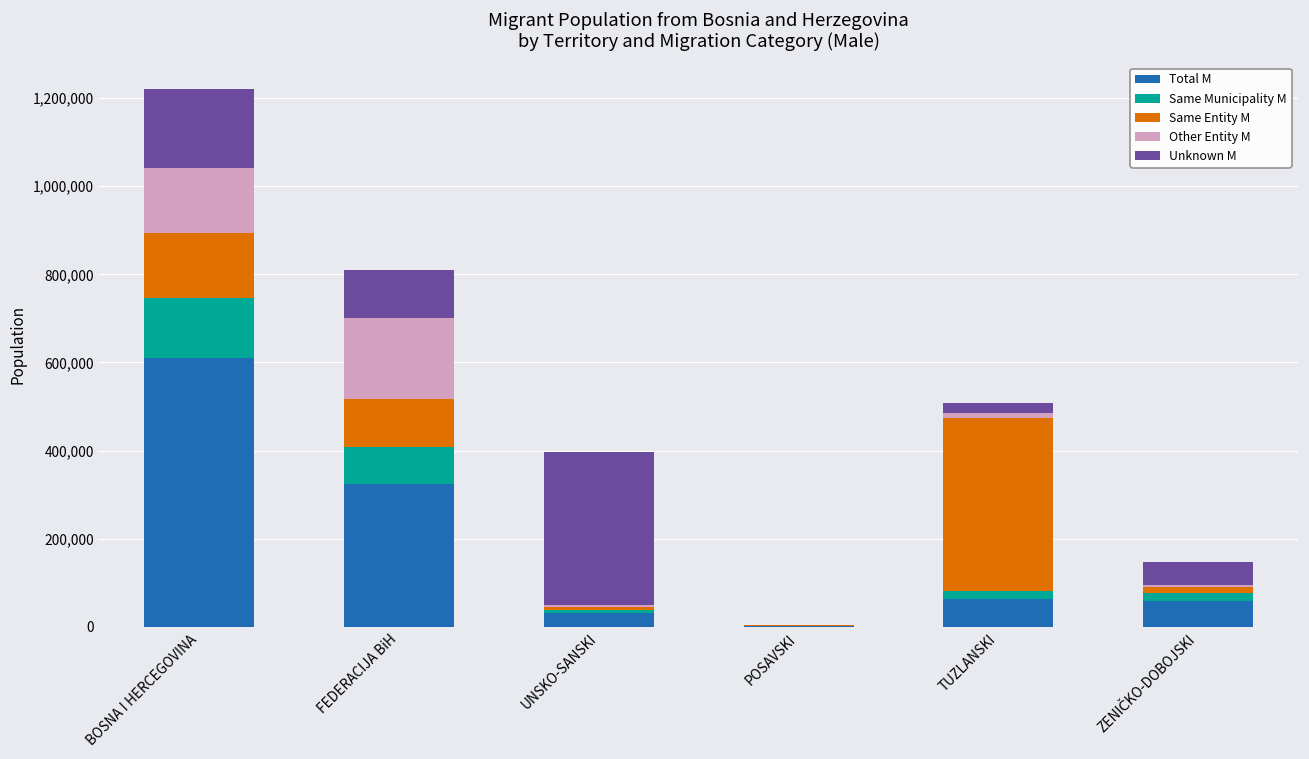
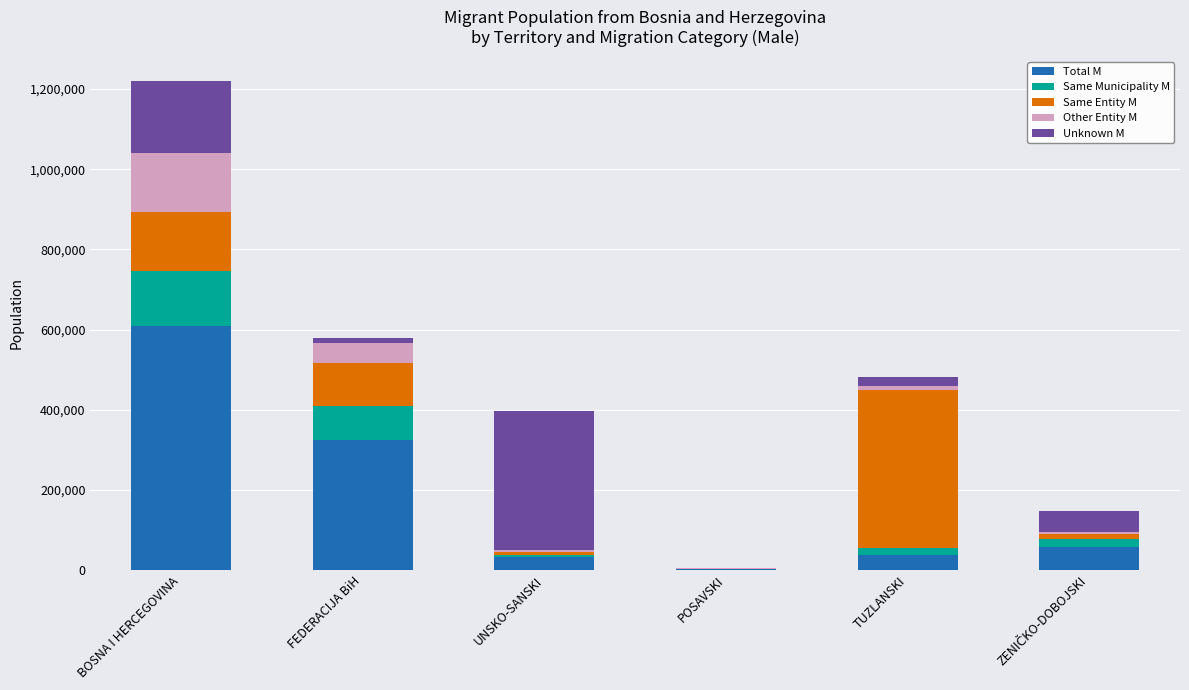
  {
    "Total M": {
      "BOSNA I HERCEGOVINA": "610,000",
      "FEDERACIJA BiH": "330,000",
      "UNSKO-SANSKI": "30,000",
-     "TUZLANSKI": "60,000",
+     "TUZLANSKI": "40,000",
      "ZENIČKO-DOBOJSKI": "60,000"
    },
    "Same Municipality M": {
      "BOSNA I HERCEGOVINA": "140,000",
      "FEDERACIJA BiH": "80,000",
      "TUZLANSKI": "20,000",
      "ZENIČKO-DOBOJSKI": "20,000"
    },
    "Same Entity M": {
      "BOSNA I HERCEGOVINA": "150,000",
      "FEDERACIJA BiH": "110,000",
      "UNSKO-SANSKI": "10,000",
      "TUZLANSKI": "390,000",
      "ZENIČKO-DOBOJSKI": "10,000"
    },
    "Other Entity M": {
      "BOSNA I HERCEGOVINA": "150,000",
-     "FEDERACIJA BiH": "180,000",
+     "FEDERACIJA BiH": "50,000",
      "TUZLANSKI": "10,000"
    },
    "Unknown M": {
      "BOSNA I HERCEGOVINA": "180,000",
-     "FEDERACIJA BiH": "110,000",
+     "FEDERACIJA BiH": "10,000",
      "UNSKO-SANSKI": "350,000",
      "TUZLANSKI": "20,000",
      "ZENIČKO-DOBOJSKI": "50,000"
    }
  }
